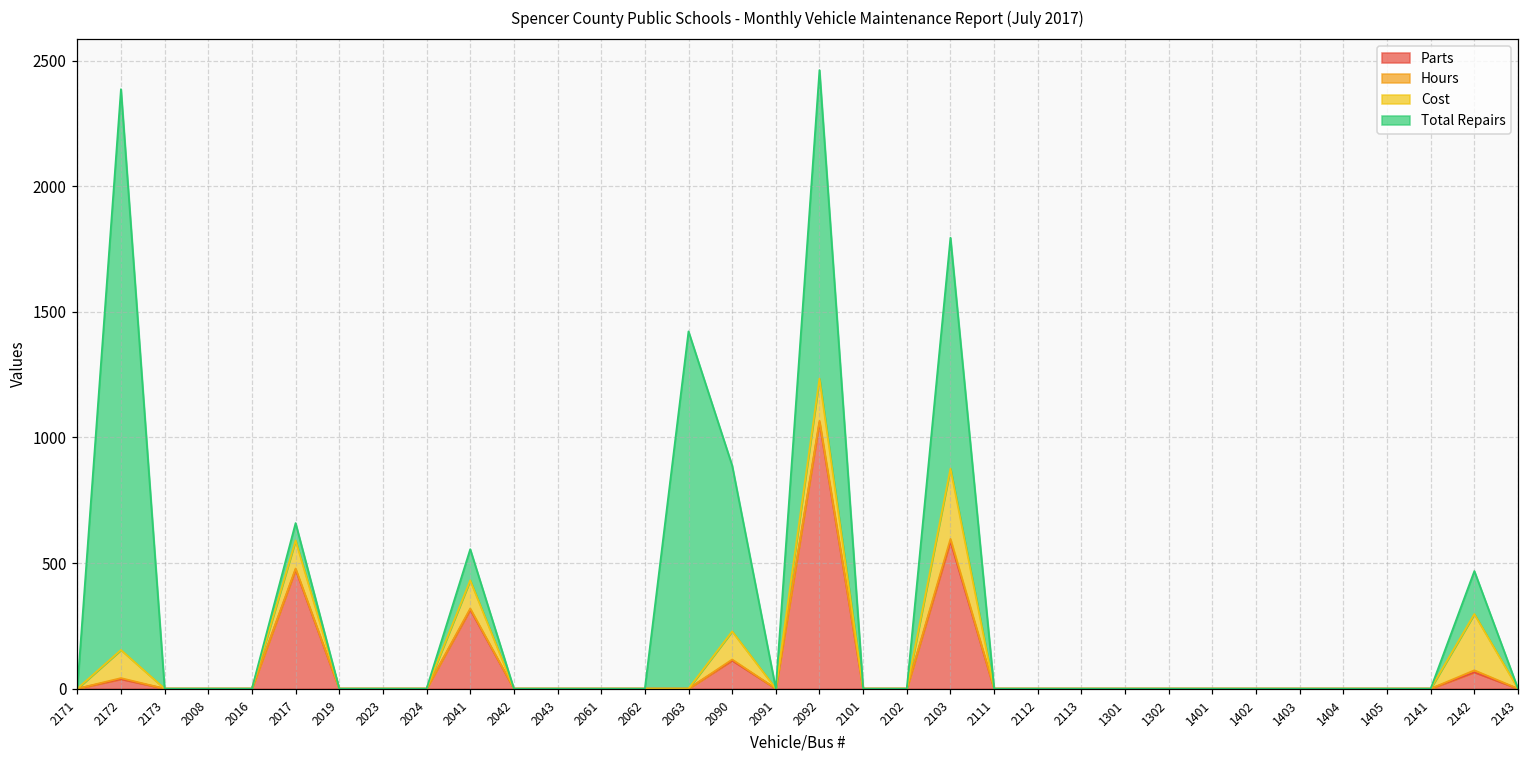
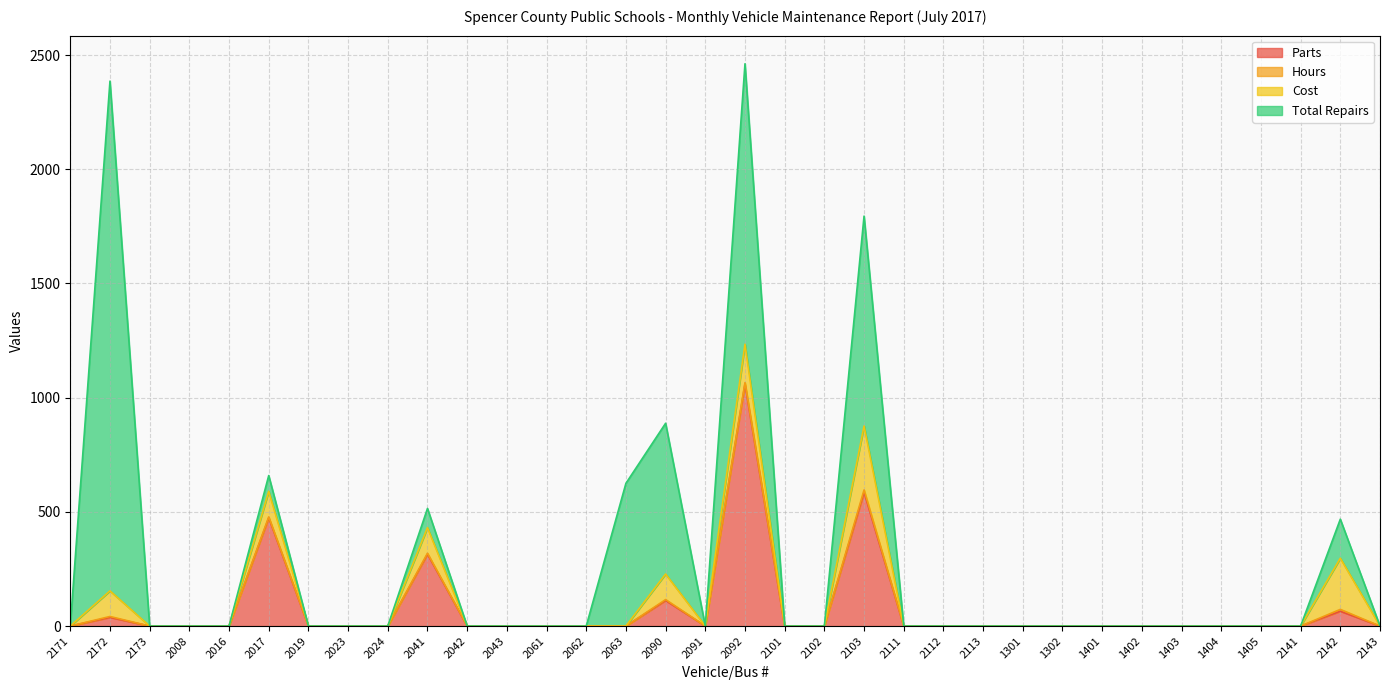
  {
    "Total Repairs": {
      "2172": 2230,
      "2017": 70,
-     "2041": 120,
-     "2063": 1420,
+     "2041": 80,
+     "2063": 630,
      "2090": 660,
      "2092": 1230,
      "2103": 920,
      "2142": 170
    }
  }
